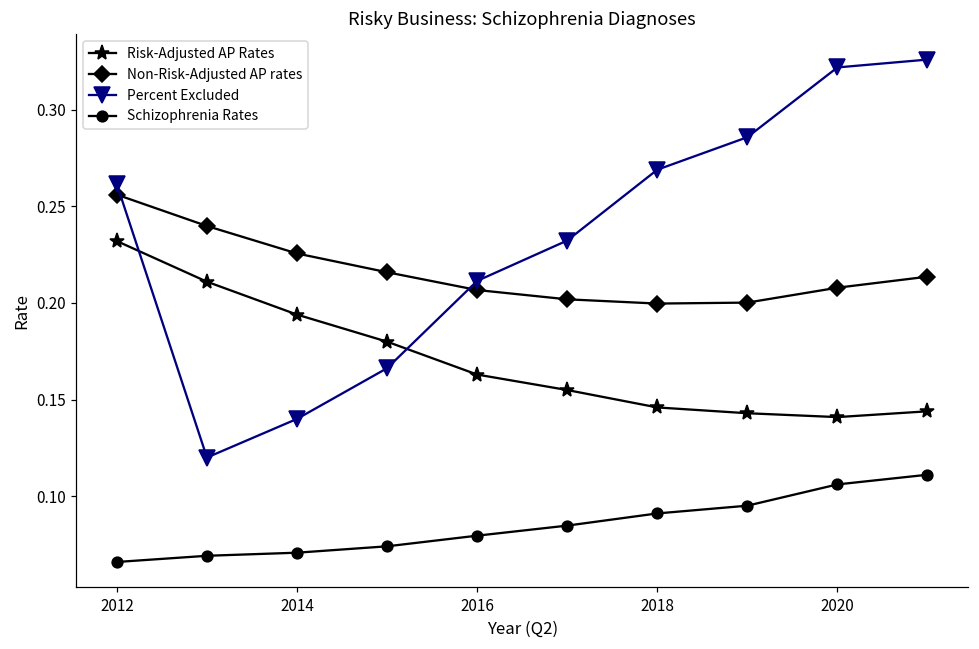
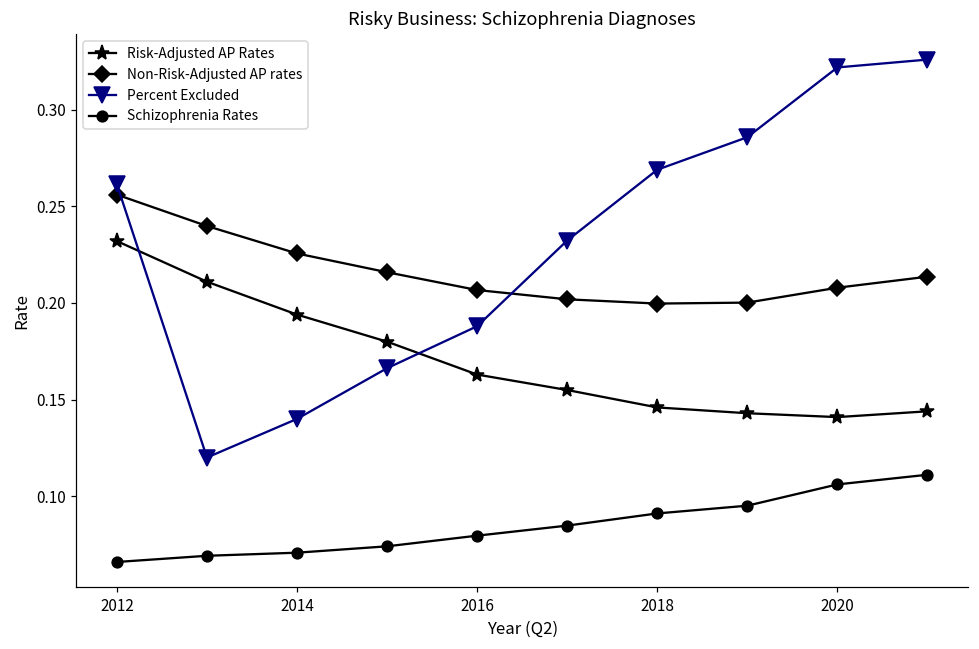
  {
    "Percent Excluded": {
      "2012": 0.261,
      "2014": 0.140,
-     "2016": 0.211,
+     "2016": 0.188,
      "2018": 0.269,
      "2020": 0.322
    }
  }
